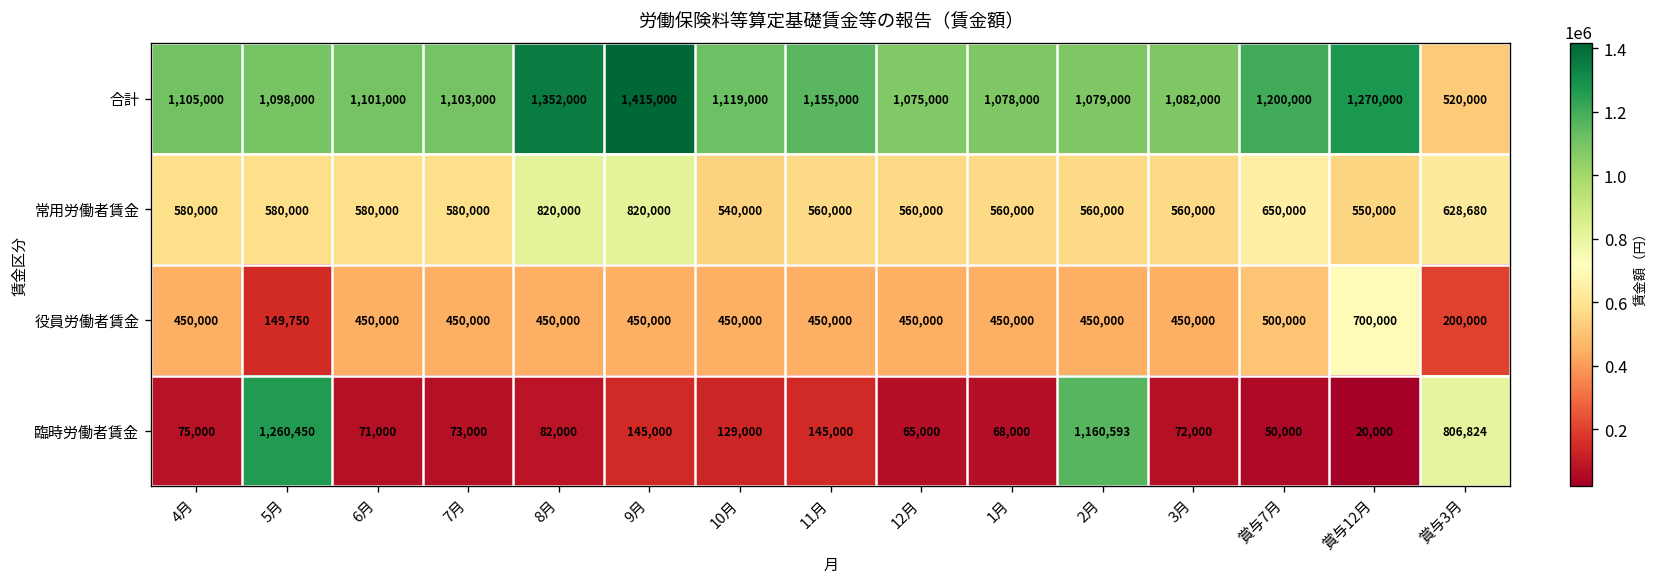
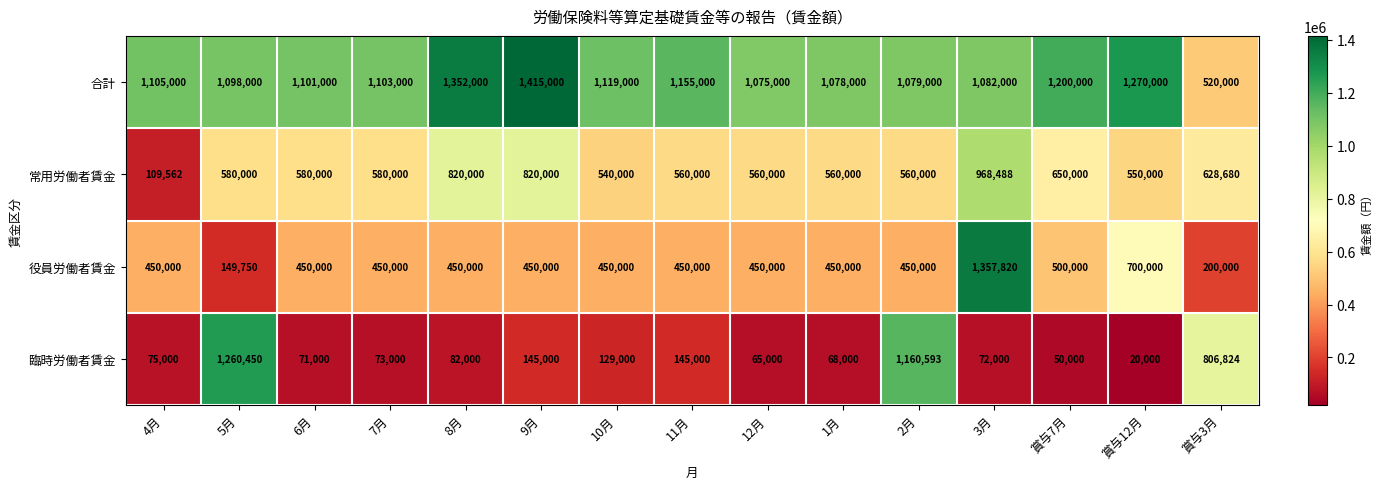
  {
    "合計": {
      "4月": "1,105,000",
      "5月": "1,098,000",
      "6月": "1,101,000",
      "7月": "1,103,000",
      "8月": "1,352,000",
      "9月": "1,415,000",
      "10月": "1,119,000",
      "11月": "1,155,000",
      "12月": "1,075,000",
      "1月": "1,078,000",
      "2月": "1,079,000",
      "3月": "1,082,000",
      "賞与7月": "1,200,000",
      "賞与12月": "1,270,000",
      "賞与3月": "520,000"
    },
    "常用労働者賃金": {
-     "4月": "580,000",
+     "4月": "109,562",
      "5月": "580,000",
      "6月": "580,000",
      "7月": "580,000",
      "8月": "820,000",
      "9月": "820,000",
      "10月": "540,000",
      "11月": "560,000",
      "12月": "560,000",
      "1月": "560,000",
      "2月": "560,000",
-     "3月": "560,000",
+     "3月": "968,488",
      "賞与7月": "650,000",
      "賞与12月": "550,000",
      "賞与3月": "628,680"
    },
    "役員労働者賃金": {
      "4月": "450,000",
      "5月": "149,750",
      "6月": "450,000",
      "7月": "450,000",
      "8月": "450,000",
      "9月": "450,000",
      "10月": "450,000",
      "11月": "450,000",
      "12月": "450,000",
      "1月": "450,000",
      "2月": "450,000",
-     "3月": "450,000",
+     "3月": "1,357,820",
      "賞与7月": "500,000",
      "賞与12月": "700,000",
      "賞与3月": "200,000"
    },
    "臨時労働者賃金": {
      "4月": "75,000",
      "5月": "1,260,450",
      "6月": "71,000",
      "7月": "73,000",
      "8月": "82,000",
      "9月": "145,000",
      "10月": "129,000",
      "11月": "145,000",
      "12月": "65,000",
      "1月": "68,000",
      "2月": "1,160,593",
      "3月": "72,000",
      "賞与7月": "50,000",
      "賞与12月": "20,000",
      "賞与3月": "806,824"
    }
  }
